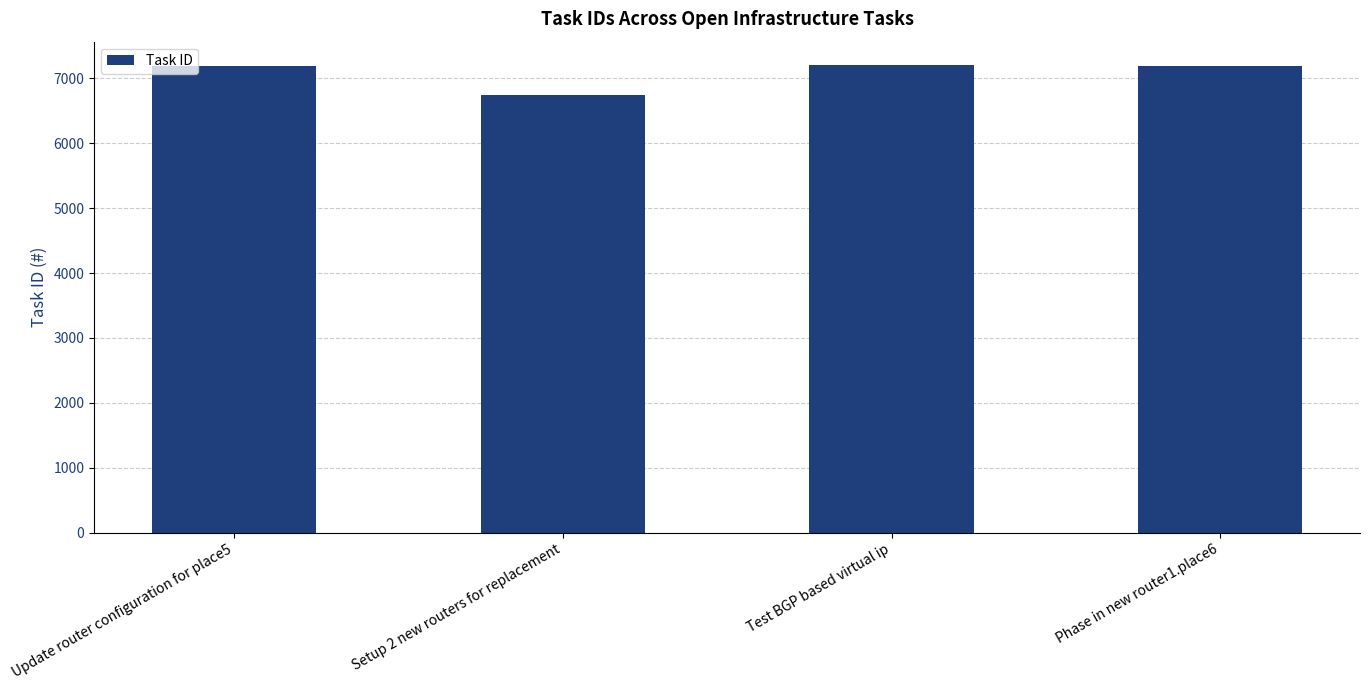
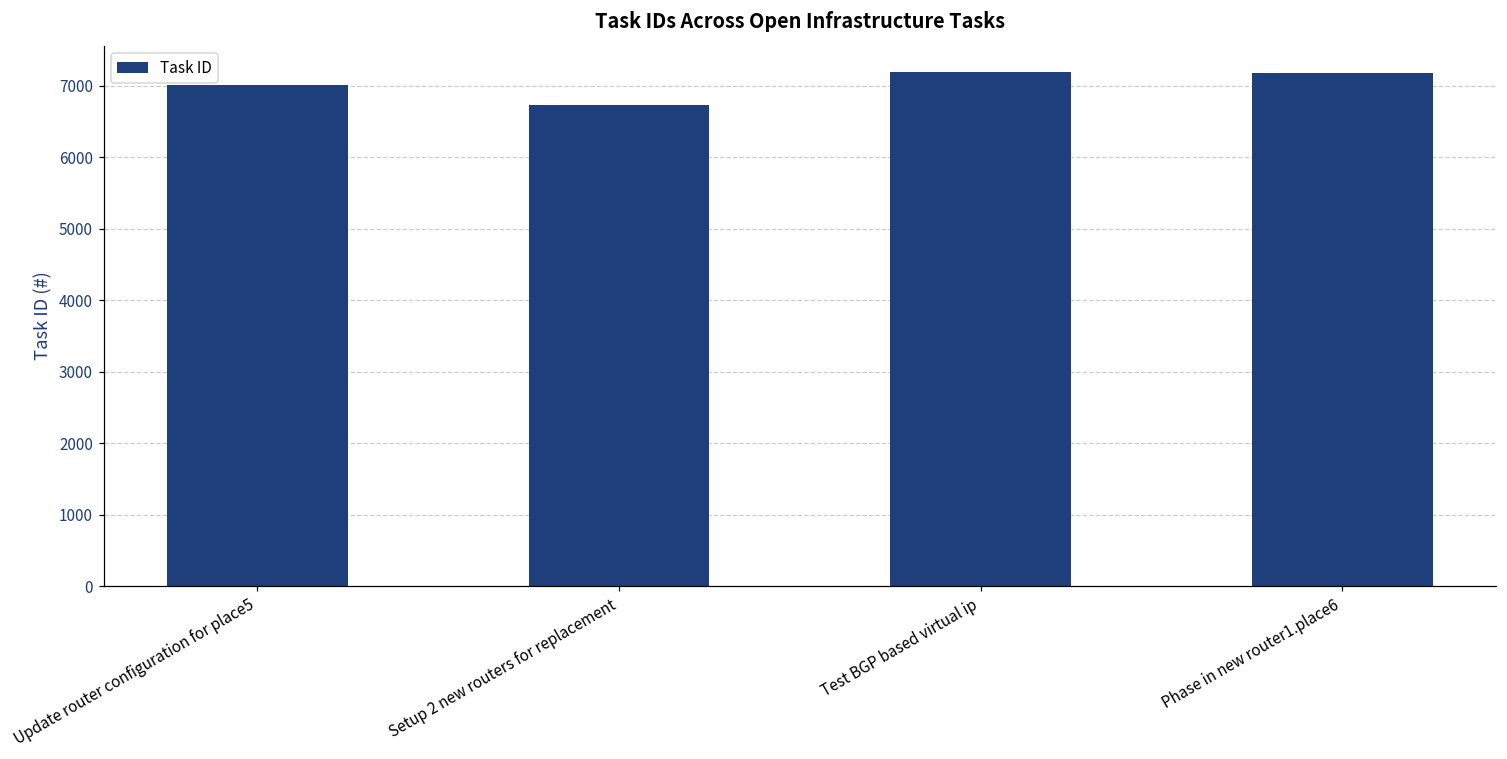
  {
-   "Update router configuration for place5": 7200,
+   "Update router configuration for place5": 7000,
    "Setup 2 new routers for replacement": 6700,
    "Test BGP based virtual ip": 7200,
    "Phase in new router1.place6": 7200
  }
